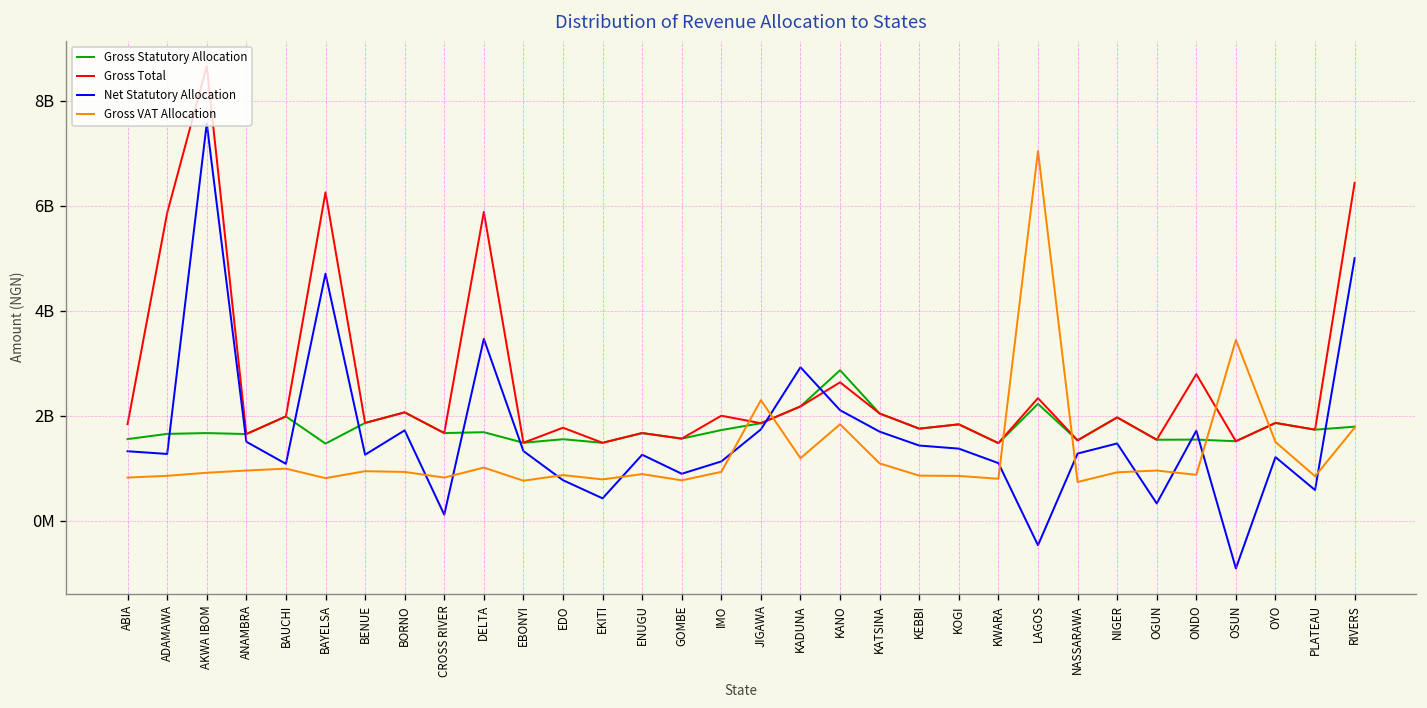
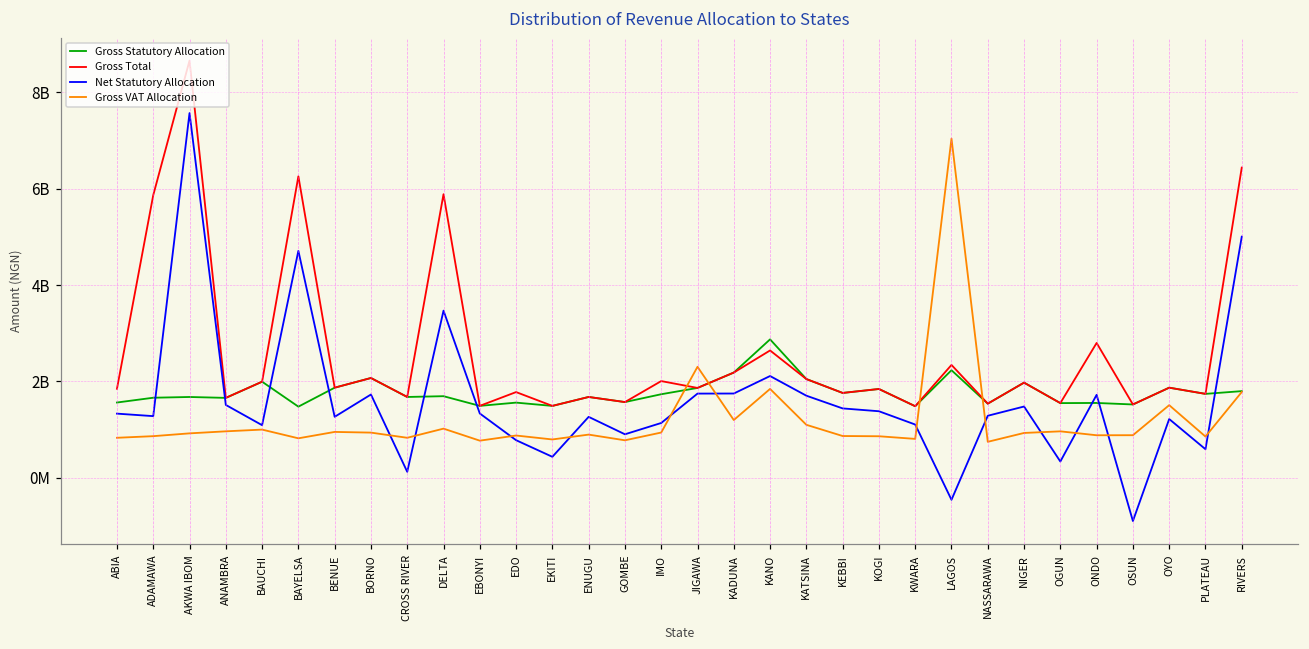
  {
    "Gross Statutory Allocation": {
      "ABIA": 1600000000,
      "ADAMAWA": 1700000000,
      "AKWA IBOM": 1700000000,
      "BAYELSA": 1500000000,
      "DELTA": 1700000000,
      "EDO": 1600000000,
      "IMO": 1700000000,
      "KANO": 2900000000,
      "LAGOS": 2200000000,
      "ONDO": 1500000000
    },
    "Gross Total": {
      "ABIA": 1800000000,
      "ADAMAWA": 5900000000,
      "BAYELSA": 6300000000,
      "DELTA": 5900000000,
      "EDO": 1800000000,
      "IMO": 2000000000,
      "KANO": 2600000000,
      "LAGOS": 2300000000,
      "ONDO": 2800000000,
      "RIVERS": 6400000000
    },
    "Net Statutory Allocation": {
      "ABIA": 1300000000,
      "ADAMAWA": 1300000000,
      "AKWA IBOM": 7600000000,
      "ANAMBRA": 1500000000,
      "BAUCHI": 1100000000,
      "BAYELSA": 4700000000,
      "BENUE": 1300000000,
      "BORNO": 1700000000,
      "CROSS RIVER": 100000000,
      "DELTA": 3500000000,
      "EBONYI": 1300000000,
      "EDO": 800000000,
      "EKITI": 400000000,
      "ENUGU": 1300000000,
      "GOMBE": 900000000,
      "IMO": 1100000000,
      "JIGAWA": 1700000000,
-     "KADUNA": 2900000000,
+     "KADUNA": 1700000000,
      "KANO": 2100000000,
      "KATSINA": 1700000000,
      "KEBBI": 1400000000,
      "KOGI": 1400000000,
      "KWARA": 1100000000,
      "LAGOS": -500000000,
      "NASSARAWA": 1300000000,
      "NIGER": 1500000000,
      "OGUN": 300000000,
      "ONDO": 1700000000,
      "OSUN": -900000000,
      "OYO": 1200000000,
      "PLATEAU": 600000000,
      "RIVERS": 5000000000
    },
    "Gross VAT Allocation": {
      "ABIA": 800000000,
      "ADAMAWA": 900000000,
      "AKWA IBOM": 900000000,
      "ANAMBRA": 1000000000,
      "BAUCHI": 1000000000,
      "BAYELSA": 800000000,
      "BENUE": 900000000,
      "BORNO": 900000000,
      "CROSS RIVER": 800000000,
      "DELTA": 1000000000,
      "EBONYI": 800000000,
      "EDO": 900000000,
      "EKITI": 800000000,
      "ENUGU": 900000000,
      "GOMBE": 800000000,
      "IMO": 900000000,
      "JIGAWA": 2300000000,
      "KADUNA": 1200000000,
      "KANO": 1800000000,
      "KATSINA": 1100000000,
      "KEBBI": 900000000,
      "KOGI": 900000000,
      "KWARA": 800000000,
      "LAGOS": 7000000000,
      "NASSARAWA": 700000000,
      "NIGER": 900000000,
      "OGUN": 1000000000,
      "ONDO": 900000000,
-     "OSUN": 3400000000,
+     "OSUN": 900000000,
      "OYO": 1500000000,
      "PLATEAU": 900000000
    }
  }
